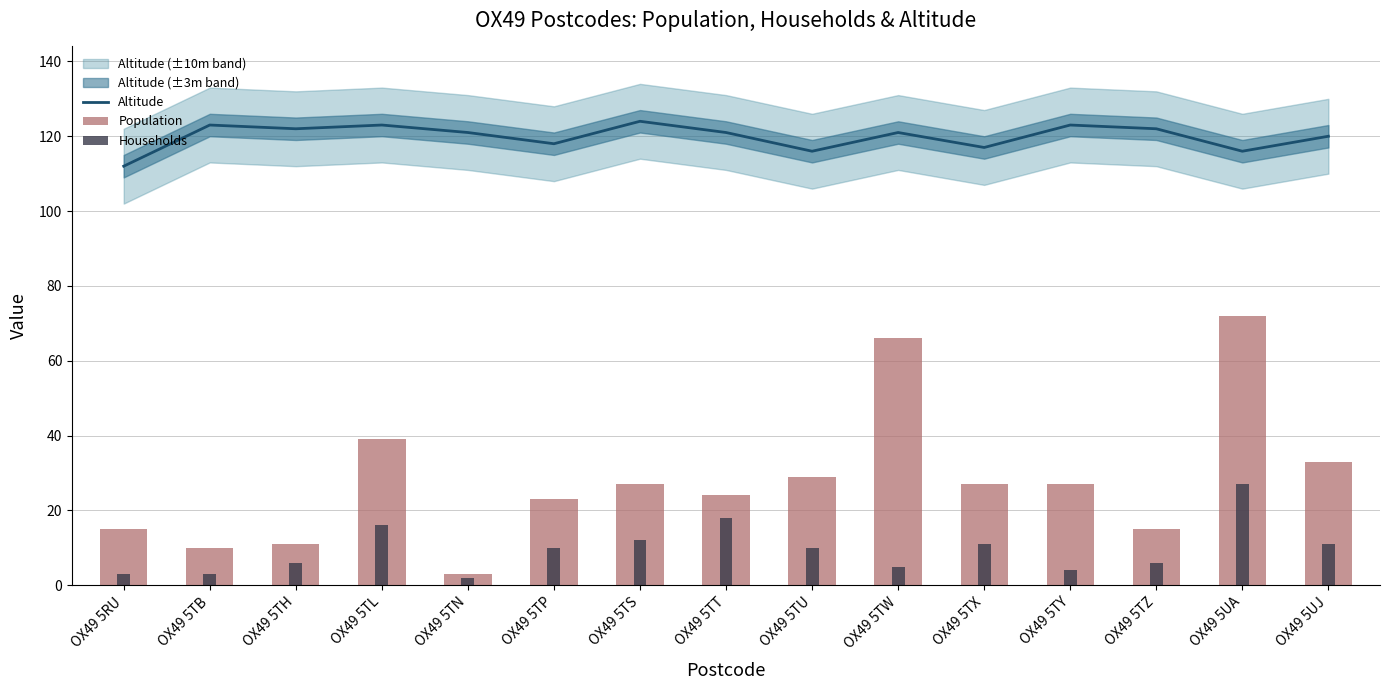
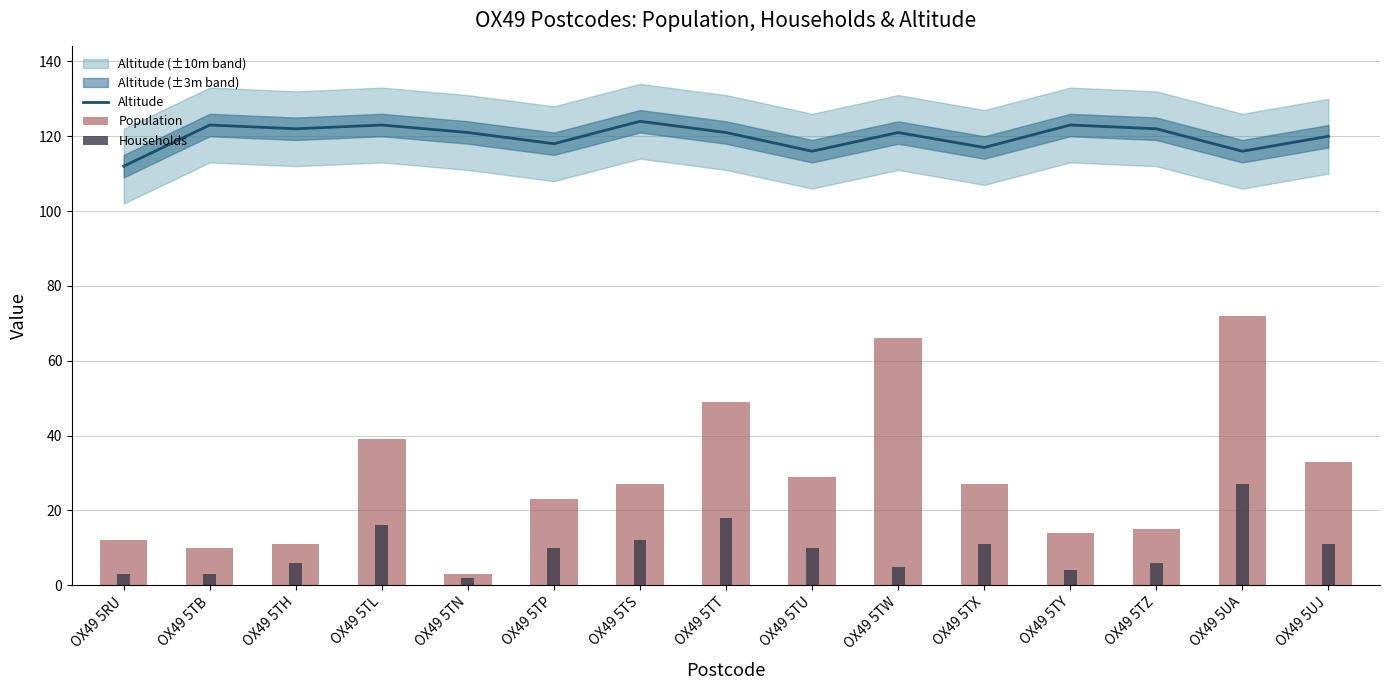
  {
    "Population": {
-     "OX49 5RU": 15,
+     "OX49 5RU": 12,
      "OX49 5TB": 10,
      "OX49 5TH": 11,
      "OX49 5TL": 39,
      "OX49 5TN": 3,
      "OX49 5TP": 23,
      "OX49 5TS": 27,
-     "OX49 5TT": 24,
+     "OX49 5TT": 49,
      "OX49 5TU": 29,
      "OX49 5TW": 66,
      "OX49 5TX": 27,
-     "OX49 5TY": 27,
+     "OX49 5TY": 14,
      "OX49 5TZ": 15,
      "OX49 5UA": 72,
      "OX49 5UJ": 33
    }
  }
